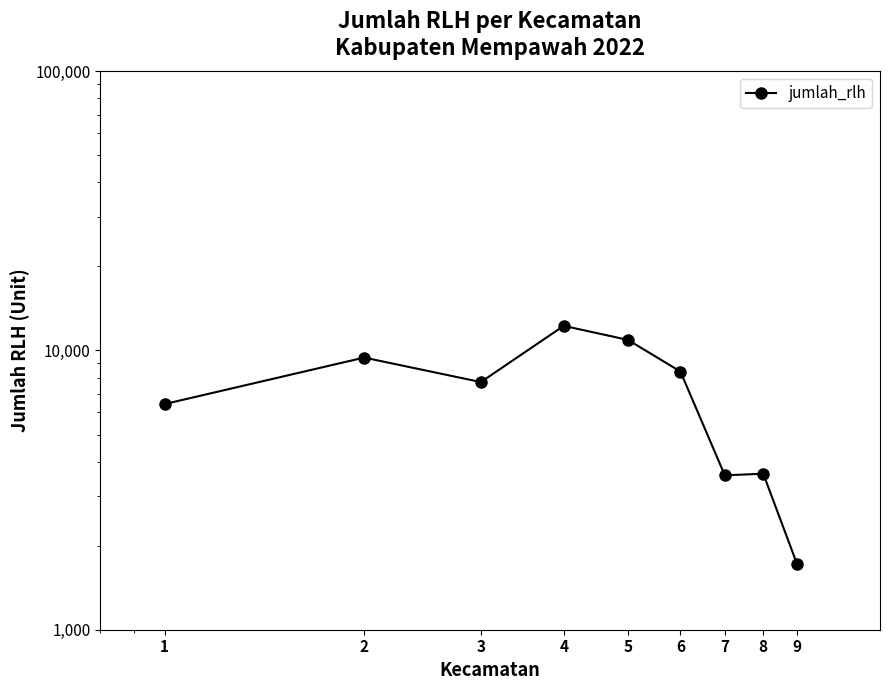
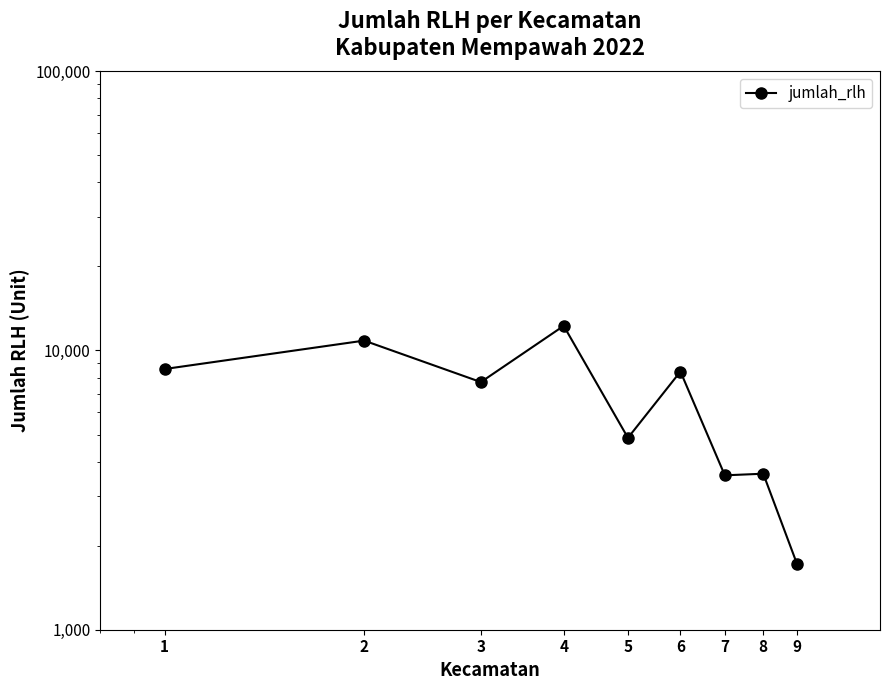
  {
-   "1": "6,400",
-   "2": "9,400",
+   "1": "8,600",
+   "2": "10,900",
    "3": "7,700",
    "4": "12,000",
-   "5": "10,900",
+   "5": "4,900",
    "6": "8,400",
    "7": "3,600",
    "8": "3,600",
    "9": "1,700"
  }
